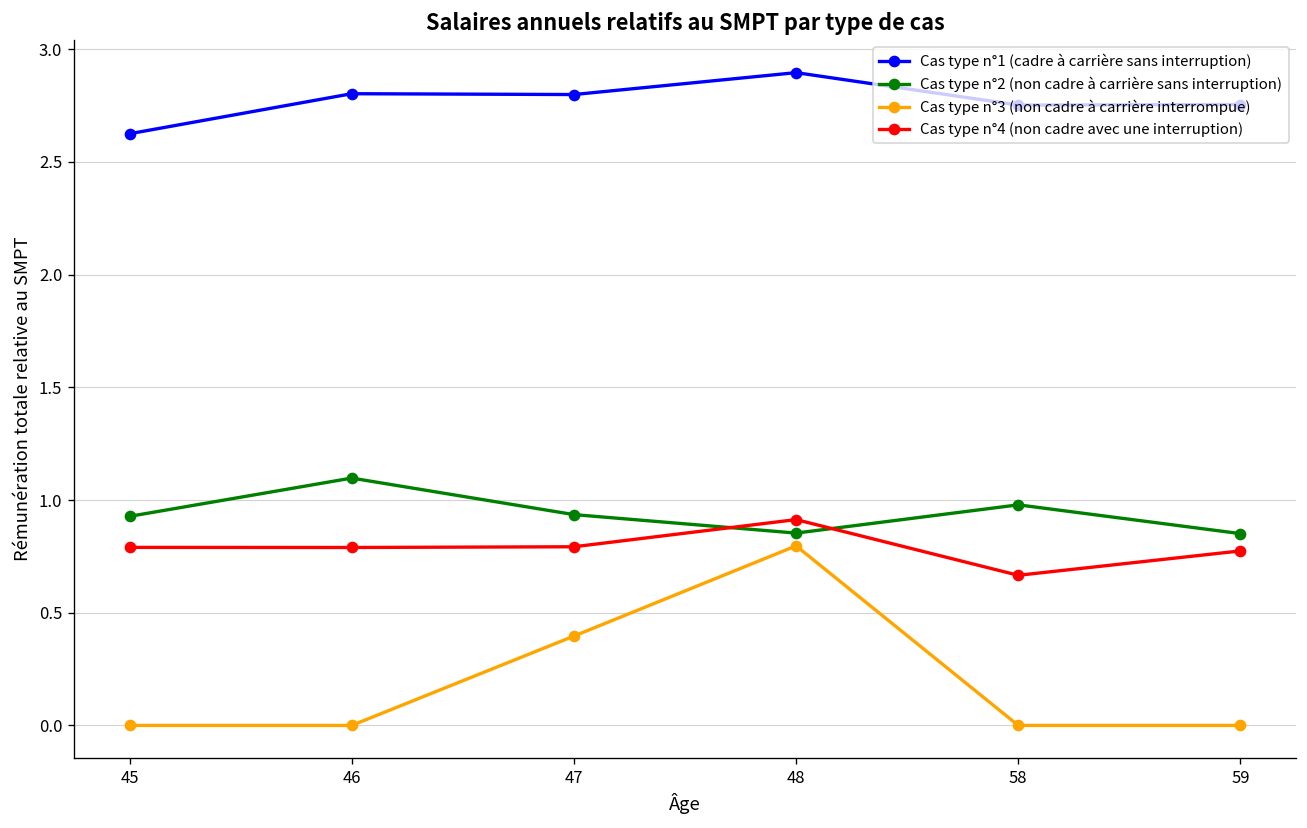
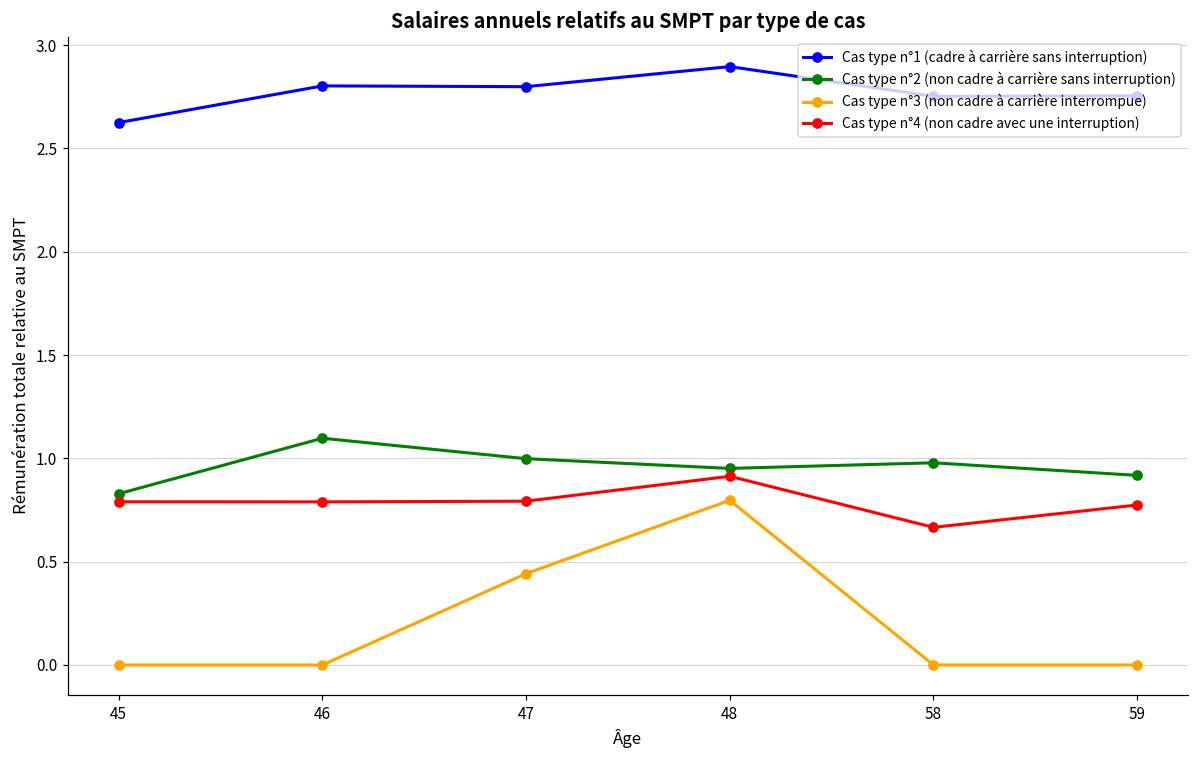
  {
    "Cas type n°1 (cadre à carrière sans interruption)": {
      "45": 2.63,
      "46": 2.80,
      "47": 2.80,
      "48": 2.90
    },
    "Cas type n°2 (non cadre à carrière sans interruption)": {
-     "45": 0.93,
+     "45": 0.83,
      "46": 1.10,
-     "47": 0.94,
-     "48": 0.85,
+     "47": 1.00,
+     "48": 0.95,
      "58": 0.98,
-     "59": 0.85
+     "59": 0.92
    },
    "Cas type n°3 (non cadre à carrière interrompue)": {
      "45": 0.00,
      "46": 0.00,
-     "47": 0.40,
+     "47": 0.44,
      "48": 0.80,
      "58": 0.00,
      "59": 0.00
    },
    "Cas type n°4 (non cadre avec une interruption)": {
      "45": 0.79,
      "46": 0.79,
      "47": 0.79,
      "48": 0.91,
      "58": 0.67,
      "59": 0.77
    }
  }
